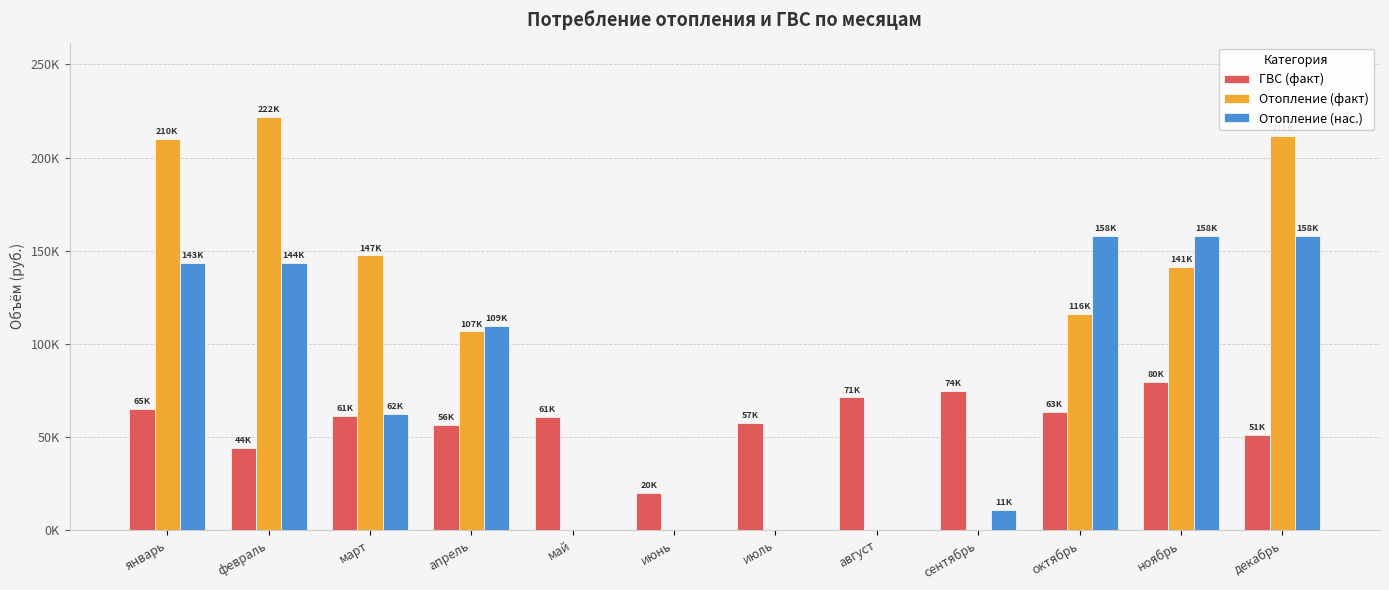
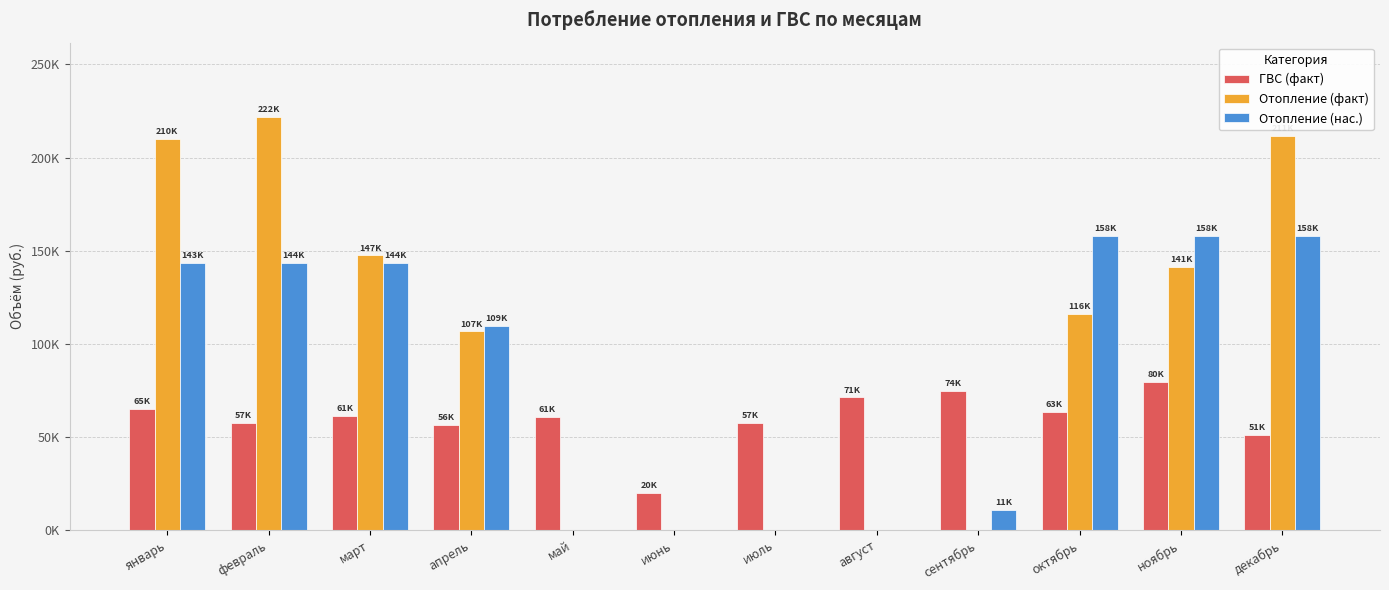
  {
    "ГВС (факт)": {
      "январь": "65K",
-     "февраль": "44K",
+     "февраль": "57K",
      "март": "61K",
      "апрель": "56K",
      "май": "61K",
      "июнь": "20K",
      "июль": "57K",
      "август": "71K",
      "сентябрь": "74K",
      "октябрь": "63K",
      "ноябрь": "80K",
      "декабрь": "51K"
    },
    "Отопление (факт)": {
      "январь": "210K",
      "февраль": "222K",
      "март": "147K",
      "апрель": "107K",
      "октябрь": "116K",
      "ноябрь": "141K"
    },
    "Отопление (нас.)": {
      "январь": "143K",
      "февраль": "144K",
-     "март": "62K",
+     "март": "144K",
      "апрель": "109K",
      "сентябрь": "11K",
      "октябрь": "158K",
      "ноябрь": "158K",
      "декабрь": "158K"
    }
  }
